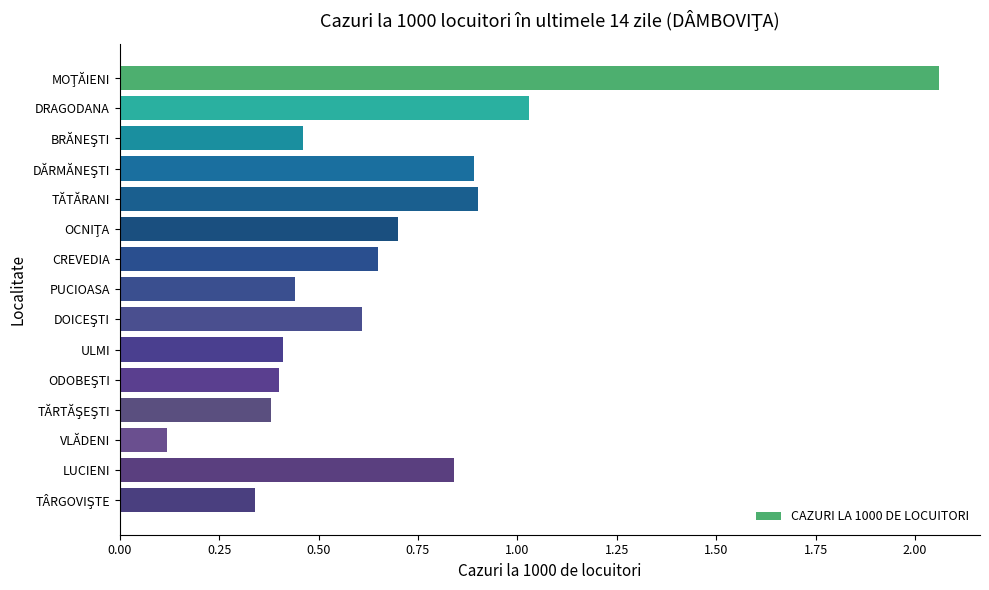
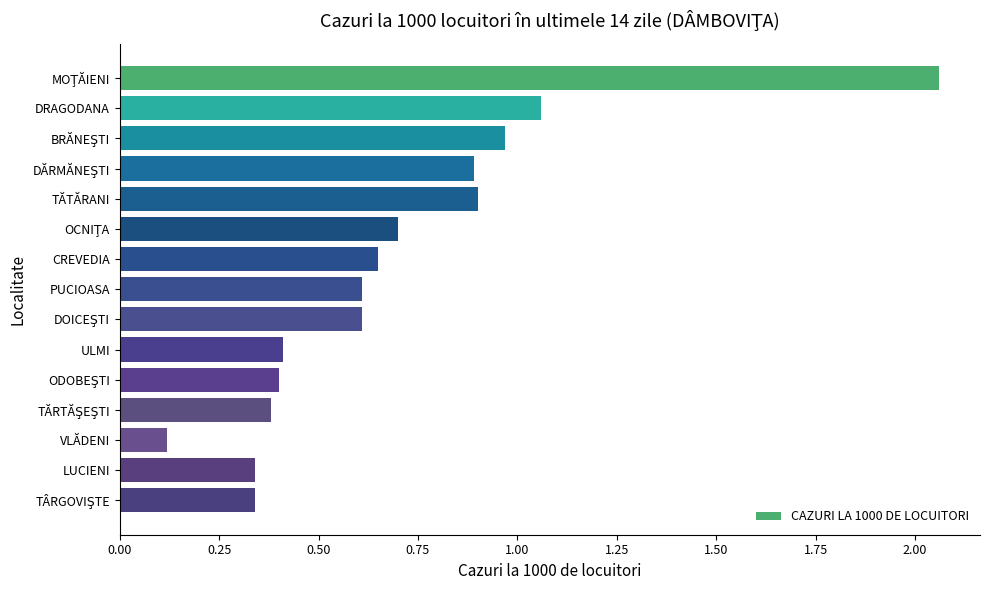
  {
    "MOŢĂIENI": 2.06,
-   "DRAGODANA": 1.03,
-   "BRĂNEŞTI": 0.46,
+   "DRAGODANA": 1.06,
+   "BRĂNEŞTI": 0.97,
    "DĂRMĂNEŞTI": 0.89,
    "TĂTĂRANI": 0.90,
    "OCNIŢA": 0.70,
    "CREVEDIA": 0.65,
-   "PUCIOASA": 0.44,
+   "PUCIOASA": 0.61,
    "DOICEŞTI": 0.61,
    "ULMI": 0.41,
    "ODOBEŞTI": 0.40,
    "TĂRTĂŞEŞTI": 0.38,
    "VLĂDENI": 0.12,
-   "LUCIENI": 0.84,
+   "LUCIENI": 0.34,
    "TÂRGOVIŞTE": 0.34
  }
